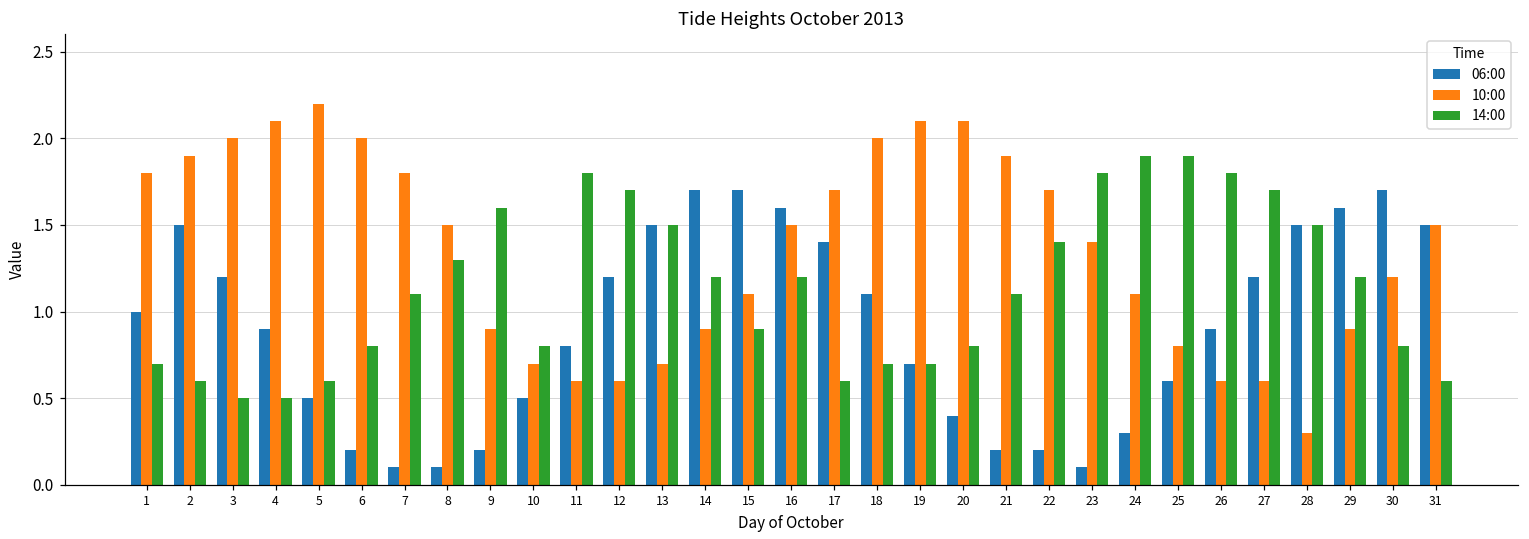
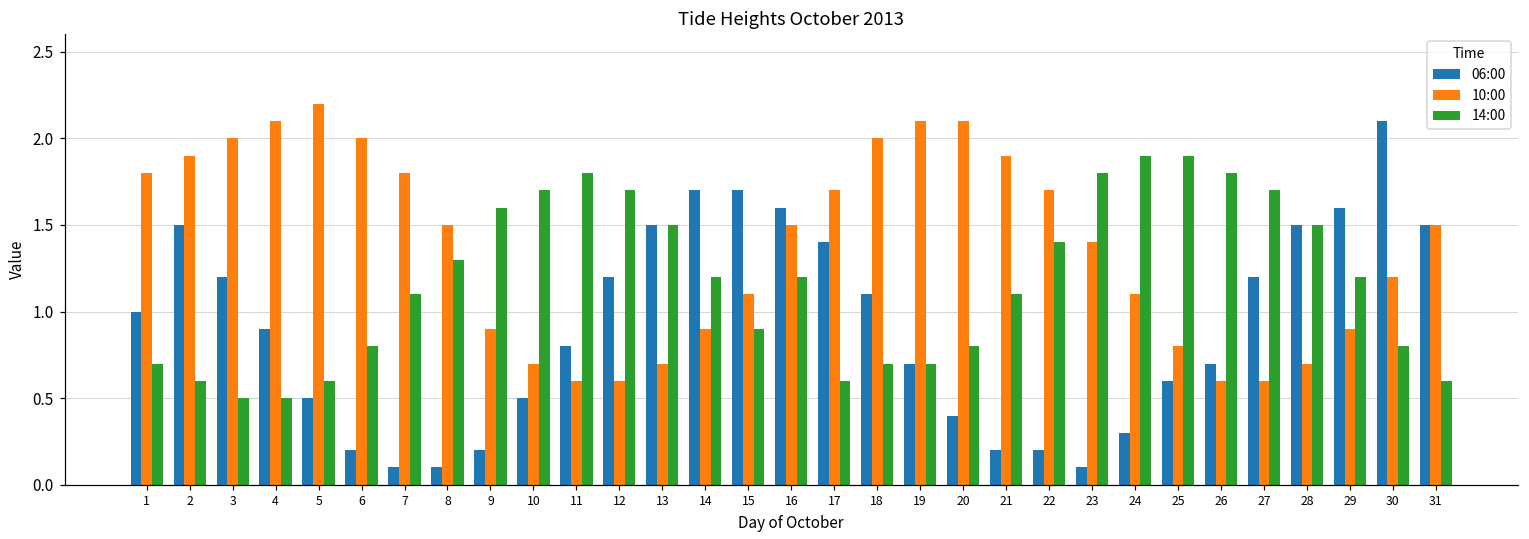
  {
    "06:00": {
      "1": 1.0,
      "2": 1.5,
      "3": 1.2,
      "4": 0.9,
      "5": 0.5,
      "6": 0.2,
      "7": 0.1,
      "8": 0.1,
      "9": 0.2,
      "10": 0.5,
      "11": 0.8,
      "12": 1.2,
      "13": 1.5,
      "14": 1.7,
      "15": 1.7,
      "16": 1.6,
      "17": 1.4,
      "18": 1.1,
      "19": 0.7,
      "20": 0.4,
      "21": 0.2,
      "22": 0.2,
      "23": 0.1,
      "24": 0.3,
      "25": 0.6,
-     "26": 0.9,
+     "26": 0.7,
      "27": 1.2,
      "28": 1.5,
      "29": 1.6,
-     "30": 1.7,
+     "30": 2.1,
      "31": 1.5
    },
    "10:00": {
      "1": 1.8,
      "2": 1.9,
      "3": 2.0,
      "4": 2.1,
      "5": 2.2,
      "6": 2.0,
      "7": 1.8,
      "8": 1.5,
      "9": 0.9,
      "10": 0.7,
      "11": 0.6,
      "12": 0.6,
      "13": 0.7,
      "14": 0.9,
      "15": 1.1,
      "16": 1.5,
      "17": 1.7,
      "18": 2.0,
      "19": 2.1,
      "20": 2.1,
      "21": 1.9,
      "22": 1.7,
      "23": 1.4,
      "24": 1.1,
      "25": 0.8,
      "26": 0.6,
      "27": 0.6,
-     "28": 0.3,
+     "28": 0.7,
      "29": 0.9,
      "30": 1.2,
      "31": 1.5
    },
    "14:00": {
      "1": 0.7,
      "2": 0.6,
      "3": 0.5,
      "4": 0.5,
      "5": 0.6,
      "6": 0.8,
      "7": 1.1,
      "8": 1.3,
      "9": 1.6,
-     "10": 0.8,
+     "10": 1.7,
      "11": 1.8,
      "12": 1.7,
      "13": 1.5,
      "14": 1.2,
      "15": 0.9,
      "16": 1.2,
      "17": 0.6,
      "18": 0.7,
      "19": 0.7,
      "20": 0.8,
      "21": 1.1,
      "22": 1.4,
      "23": 1.8,
      "24": 1.9,
      "25": 1.9,
      "26": 1.8,
      "27": 1.7,
      "28": 1.5,
      "29": 1.2,
      "30": 0.8,
      "31": 0.6
    }
  }
